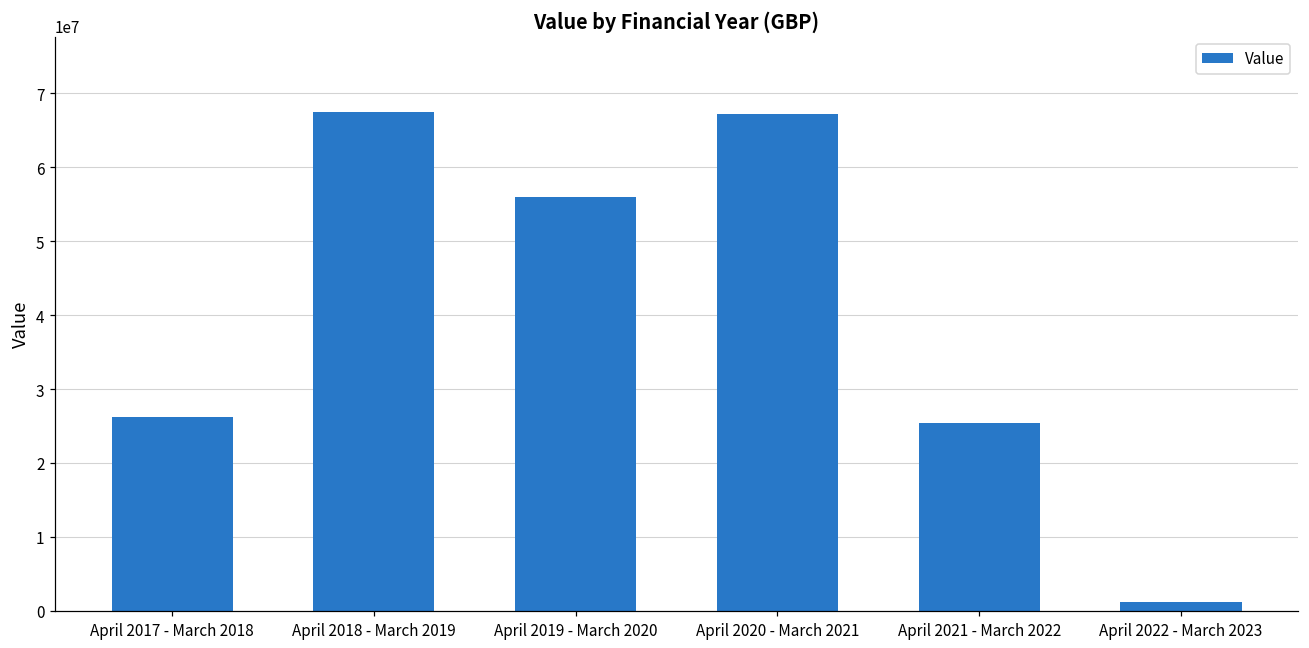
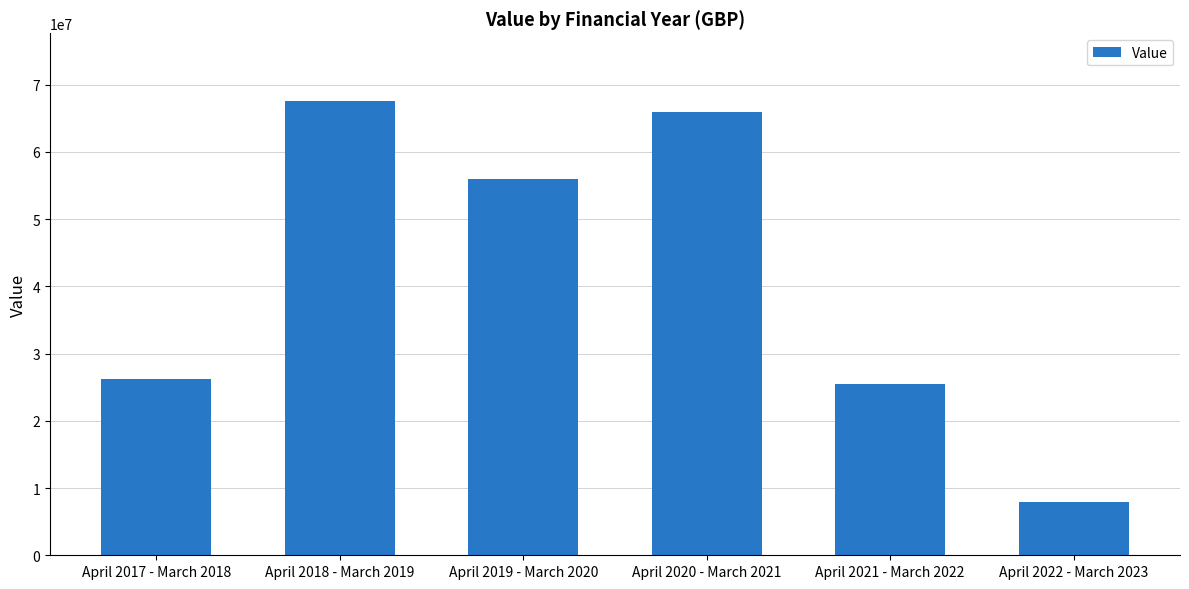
  {
    "April 2017 - March 2018": 26000000,
    "April 2018 - March 2019": 68000000,
    "April 2019 - March 2020": 56000000,
-   "April 2020 - March 2021": 67000000,
+   "April 2020 - March 2021": 66000000,
    "April 2021 - March 2022": 25000000,
-   "April 2022 - March 2023": 1000000
+   "April 2022 - March 2023": 8000000
  }
